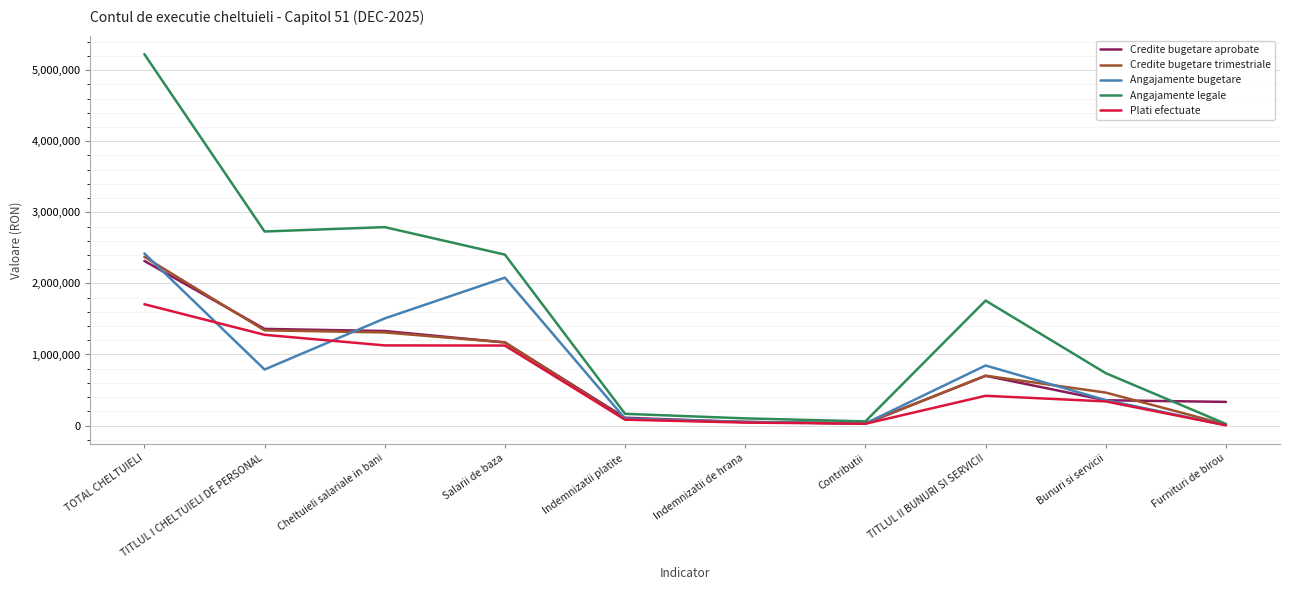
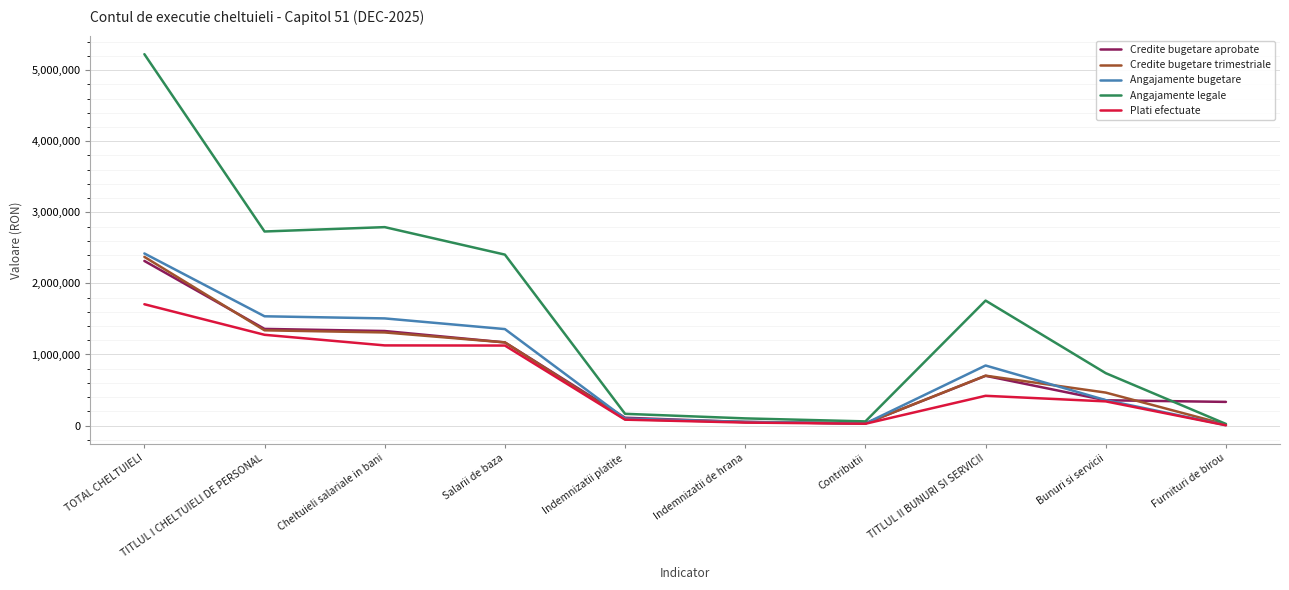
  {
    "Credite bugetare aprobate": {
      "TOTAL CHELTUIELI": "2,300,000",
      "Furnituri de birou": "300,000"
    },
    "Credite bugetare trimestriale": {
      "TOTAL CHELTUIELI": "2,400,000",
      "Bunuri si servicii": "500,000"
    },
    "Angajamente bugetare": {
      "TOTAL CHELTUIELI": "2,400,000",
-     "TITLUL I CHELTUIELI DE PERSONAL": "800,000",
+     "TITLUL I CHELTUIELI DE PERSONAL": "1,500,000",
      "Cheltuieli salariale in bani": "1,500,000",
-     "Salarii de baza": "2,100,000",
+     "Salarii de baza": "1,400,000",
      "TITLUL II BUNURI SI SERVICII": "800,000"
    },
    "Angajamente legale": {
      "TOTAL CHELTUIELI": "5,200,000",
      "TITLUL I CHELTUIELI DE PERSONAL": "2,700,000",
      "Cheltuieli salariale in bani": "2,800,000",
      "Salarii de baza": "2,400,000",
      "Indemnizatii platite": "200,000",
      "Indemnizatii de hrana": "100,000",
      "TITLUL II BUNURI SI SERVICII": "1,800,000",
      "Bunuri si servicii": "700,000"
    },
    "Plati efectuate": {
      "TOTAL CHELTUIELI": "1,700,000",
      "TITLUL I CHELTUIELI DE PERSONAL": "1,300,000",
      "Cheltuieli salariale in bani": "1,100,000",
      "Salarii de baza": "1,100,000",
      "TITLUL II BUNURI SI SERVICII": "400,000"
    }
  }
